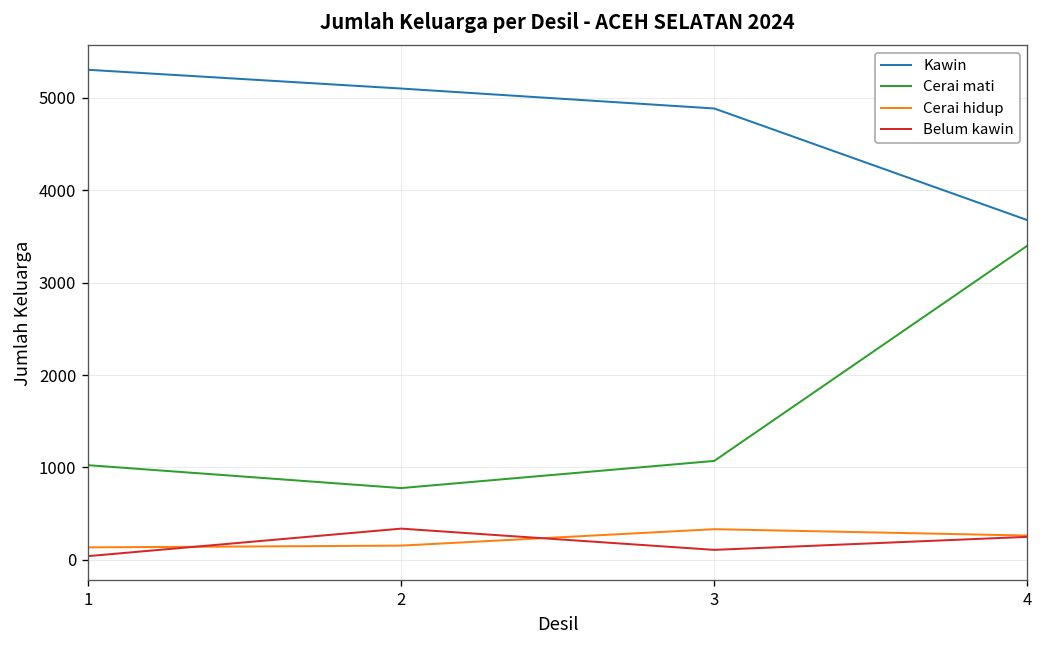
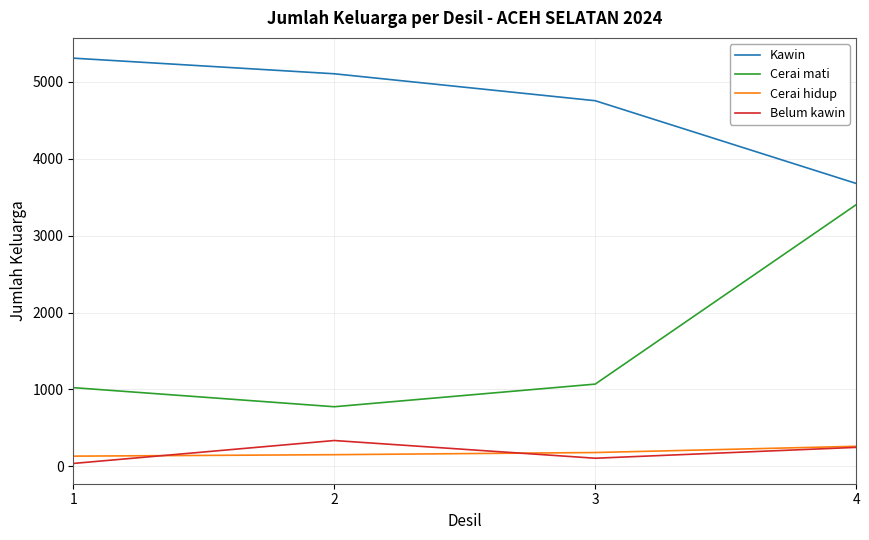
  {
    "Kawin": {
      "1": 5300,
      "2": 5100,
-     "3": 4900,
+     "3": 4800,
      "4": 3700
    },
    "Cerai mati": {
      "1": 1000,
      "2": 800,
      "3": 1100,
      "4": 3400
    },
    "Cerai hidup": {
      "1": 100,
      "2": 200,
-     "3": 300
+     "3": 200
    },
    "Belum kawin": {
      "1": 0,
      "2": 300,
      "3": 100
    }
  }
